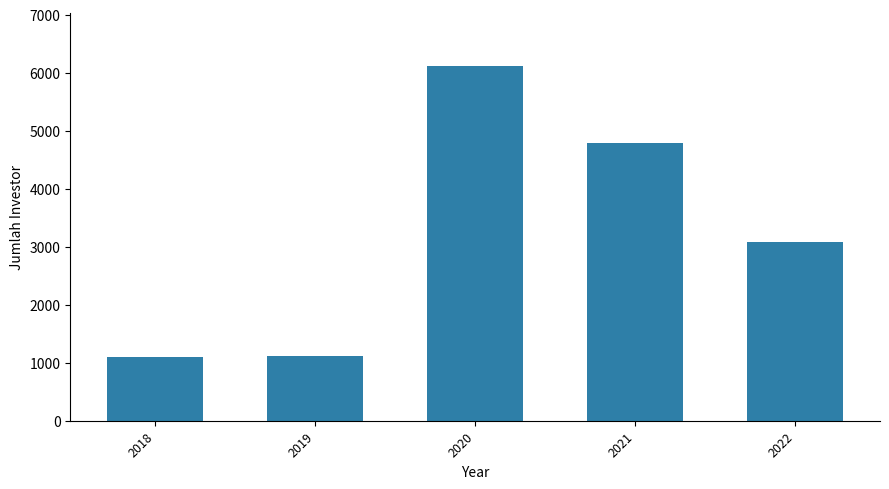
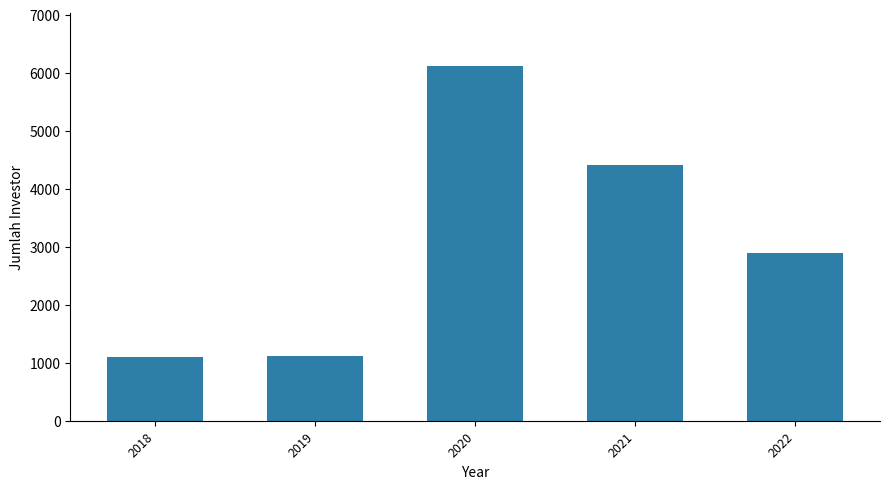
  {
    "2018": 1100,
    "2019": 1100,
    "2020": 6100,
-   "2021": 4800,
-   "2022": 3100
+   "2021": 4400,
+   "2022": 2900
  }
